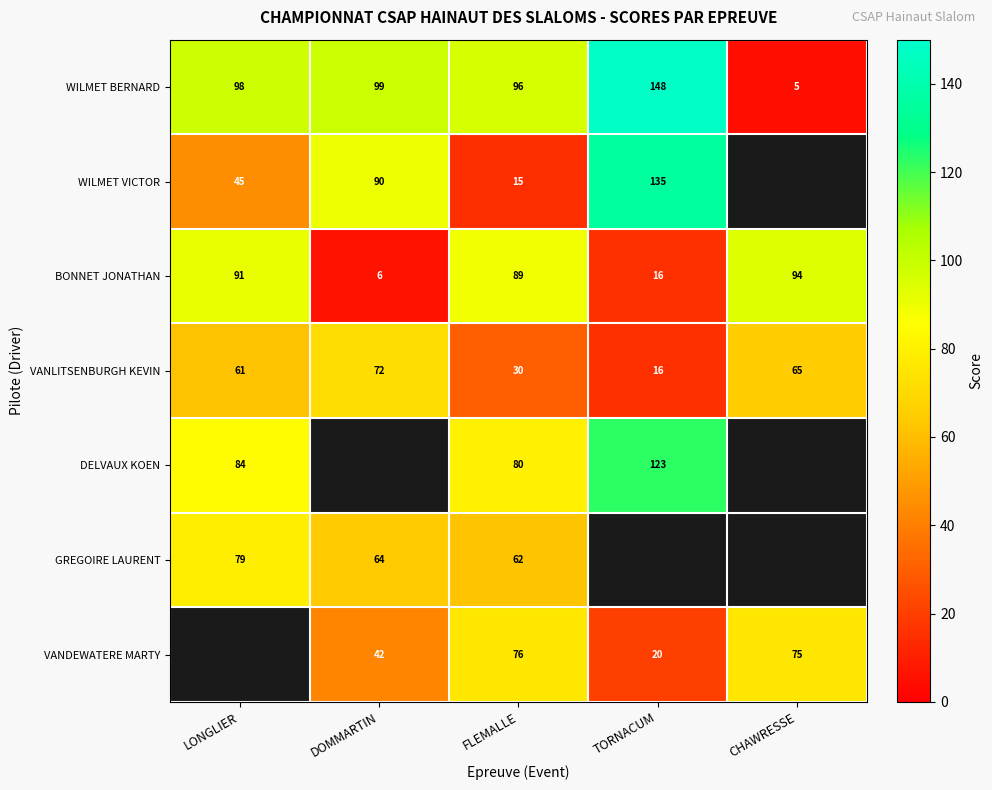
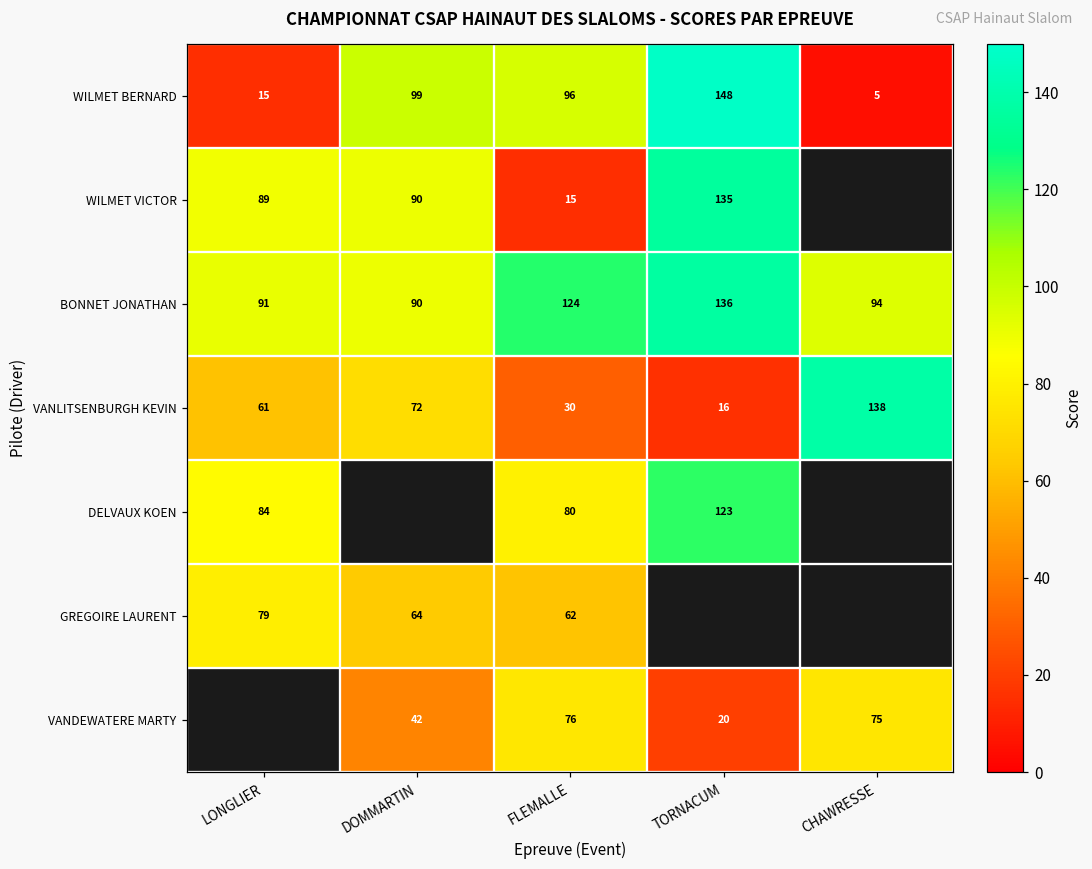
  {
    "WILMET BERNARD": {
-     "LONGLIER": 98,
+     "LONGLIER": 15,
      "DOMMARTIN": 99,
      "FLEMALLE": 96,
      "TORNACUM": 148,
      "CHAWRESSE": 5
    },
    "WILMET VICTOR": {
-     "LONGLIER": 45,
+     "LONGLIER": 89,
      "DOMMARTIN": 90,
      "FLEMALLE": 15,
      "TORNACUM": 135
    },
    "BONNET JONATHAN": {
      "LONGLIER": 91,
-     "DOMMARTIN": 6,
-     "FLEMALLE": 89,
-     "TORNACUM": 16,
+     "DOMMARTIN": 90,
+     "FLEMALLE": 124,
+     "TORNACUM": 136,
      "CHAWRESSE": 94
    },
    "VANLITSENBURGH KEVIN": {
      "LONGLIER": 61,
      "DOMMARTIN": 72,
      "FLEMALLE": 30,
      "TORNACUM": 16,
-     "CHAWRESSE": 65
+     "CHAWRESSE": 138
    },
    "DELVAUX KOEN": {
      "LONGLIER": 84,
      "FLEMALLE": 80,
      "TORNACUM": 123
    },
    "GREGOIRE LAURENT": {
      "LONGLIER": 79,
      "DOMMARTIN": 64,
      "FLEMALLE": 62
    },
    "VANDEWATERE MARTY": {
      "DOMMARTIN": 42,
      "FLEMALLE": 76,
      "TORNACUM": 20,
      "CHAWRESSE": 75
    }
  }
